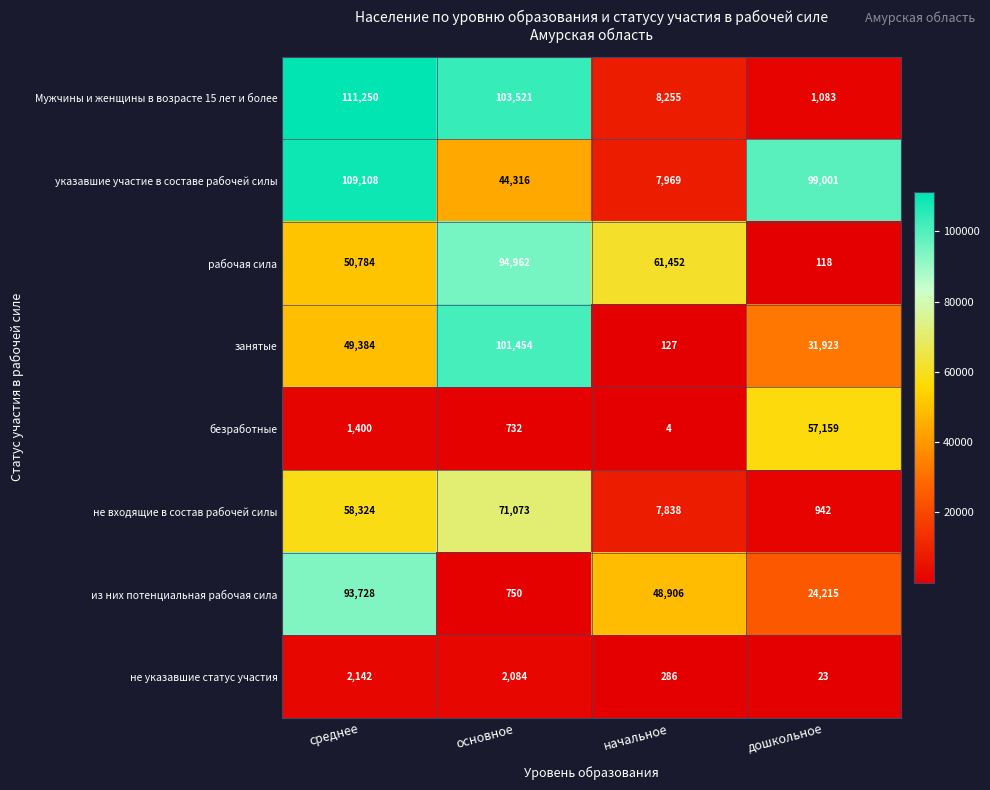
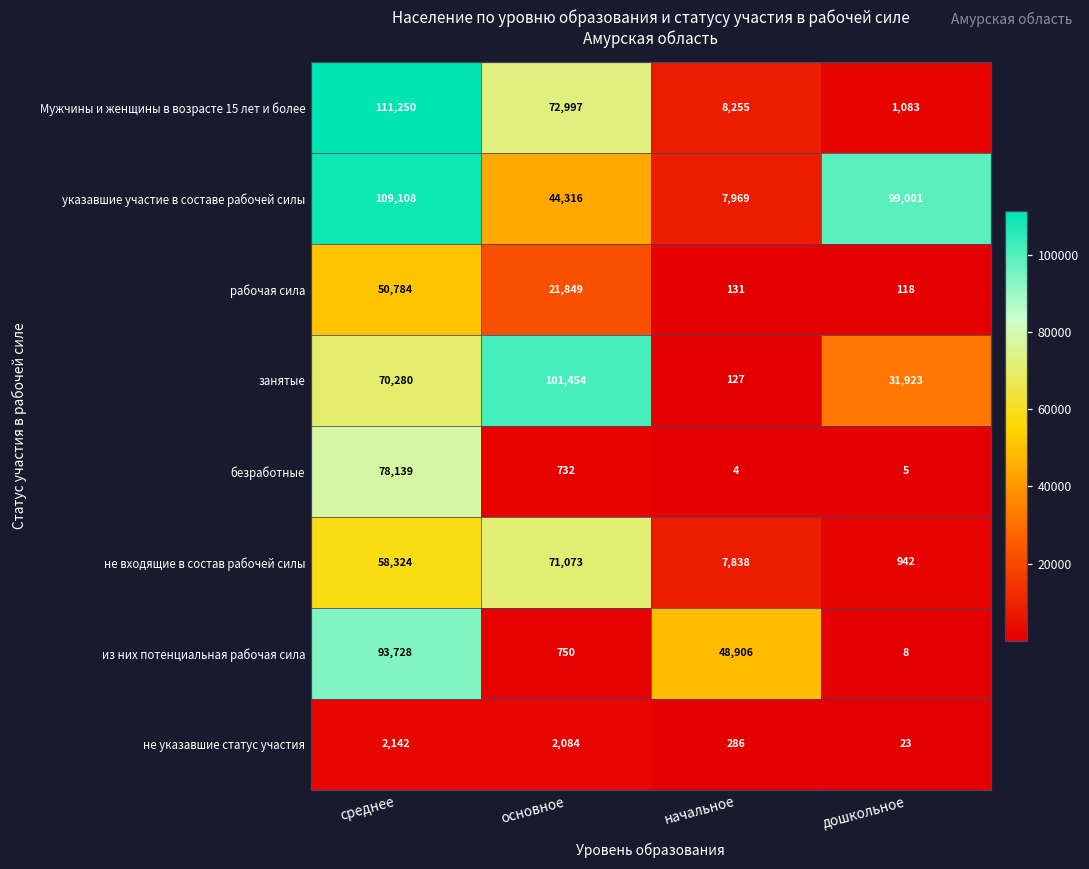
  {
    "Мужчины и женщины в возрасте 15 лет и более": {
      "среднее": "111,250",
-     "основное": "103,521",
+     "основное": "72,997",
      "начальное": "8,255",
      "дошкольное": "1,083"
    },
    "указавшие участие в составе рабочей силы": {
      "среднее": "109,108",
      "основное": "44,316",
      "начальное": "7,969",
      "дошкольное": "99,001"
    },
    "рабочая сила": {
      "среднее": "50,784",
-     "основное": "94,962",
-     "начальное": "61,452",
+     "основное": "21,849",
+     "начальное": "131",
      "дошкольное": "118"
    },
    "занятые": {
-     "среднее": "49,384",
+     "среднее": "70,280",
      "основное": "101,454",
      "начальное": "127",
      "дошкольное": "31,923"
    },
    "безработные": {
-     "среднее": "1,400",
+     "среднее": "78,139",
      "основное": "732",
      "начальное": "4",
-     "дошкольное": "57,159"
+     "дошкольное": "5"
    },
    "не входящие в состав рабочей силы": {
      "среднее": "58,324",
      "основное": "71,073",
      "начальное": "7,838",
      "дошкольное": "942"
    },
    "из них потенциальная рабочая сила": {
      "среднее": "93,728",
      "основное": "750",
      "начальное": "48,906",
-     "дошкольное": "24,215"
+     "дошкольное": "8"
    },
    "не указавшие статус участия": {
      "среднее": "2,142",
      "основное": "2,084",
      "начальное": "286",
      "дошкольное": "23"
    }
  }
